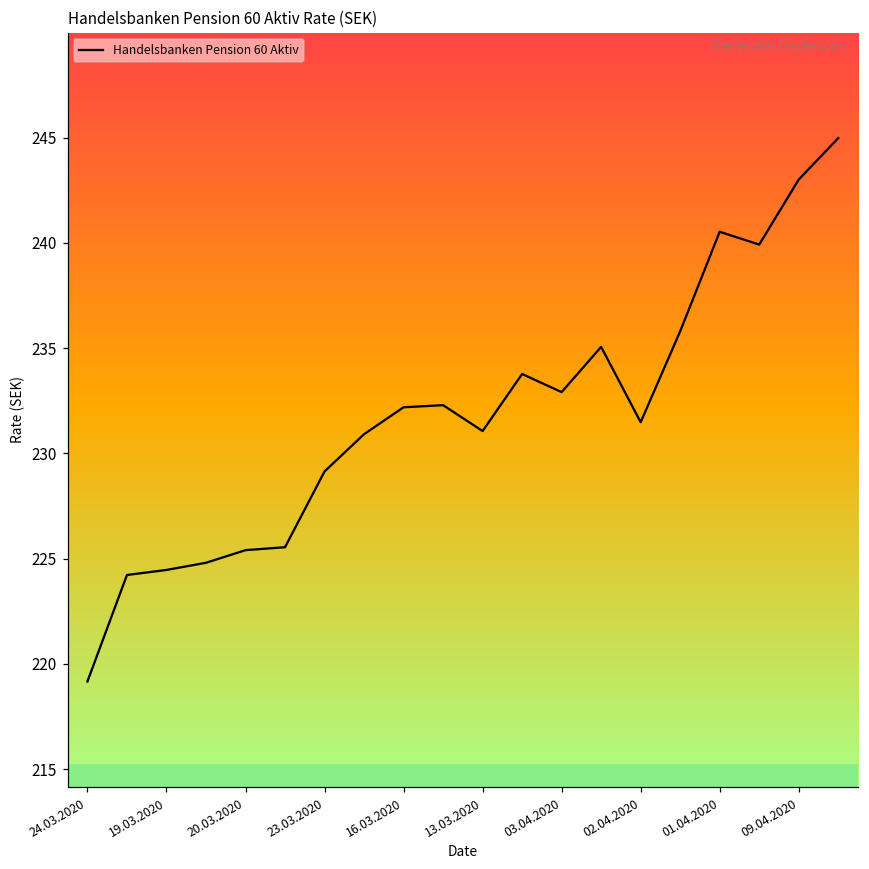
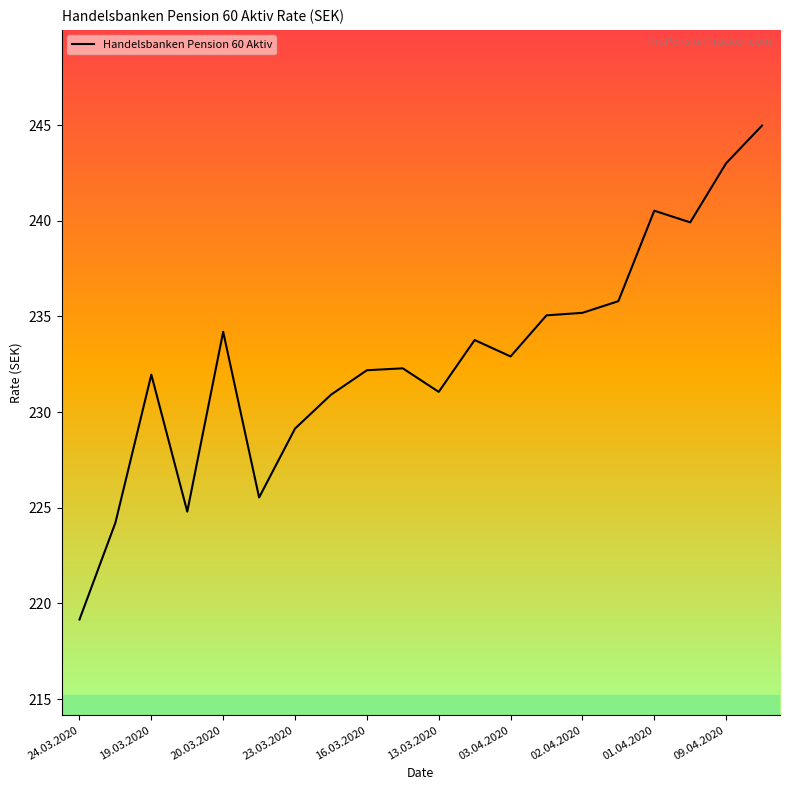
  {
    "24.03.2020": 219.2,
-   "19.03.2020": 224.5,
-   "20.03.2020": 225.4,
+   "19.03.2020": 232.0,
+   "20.03.2020": 234.2,
    "23.03.2020": 229.1,
    "16.03.2020": 232.2,
    "13.03.2020": 231.1,
    "03.04.2020": 232.9,
-   "02.04.2020": 231.5,
+   "02.04.2020": 235.2,
    "01.04.2020": 240.5,
    "09.04.2020": 243.0
  }
